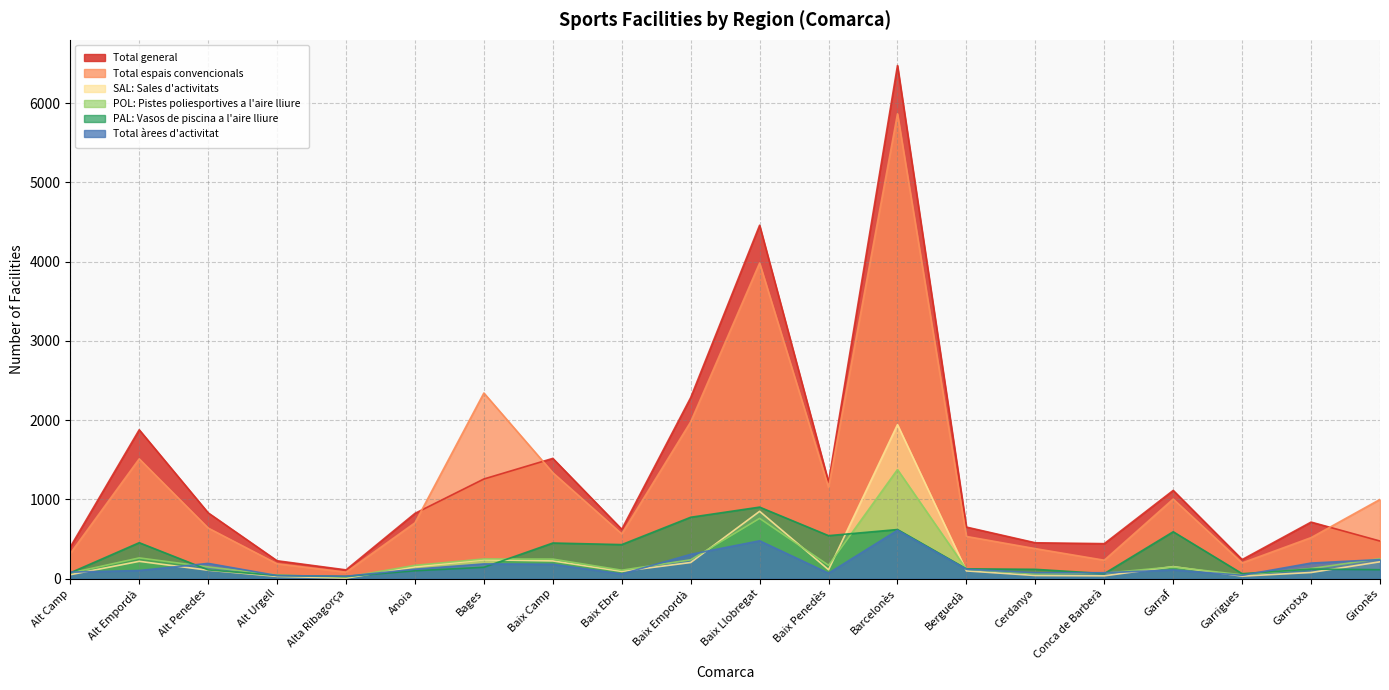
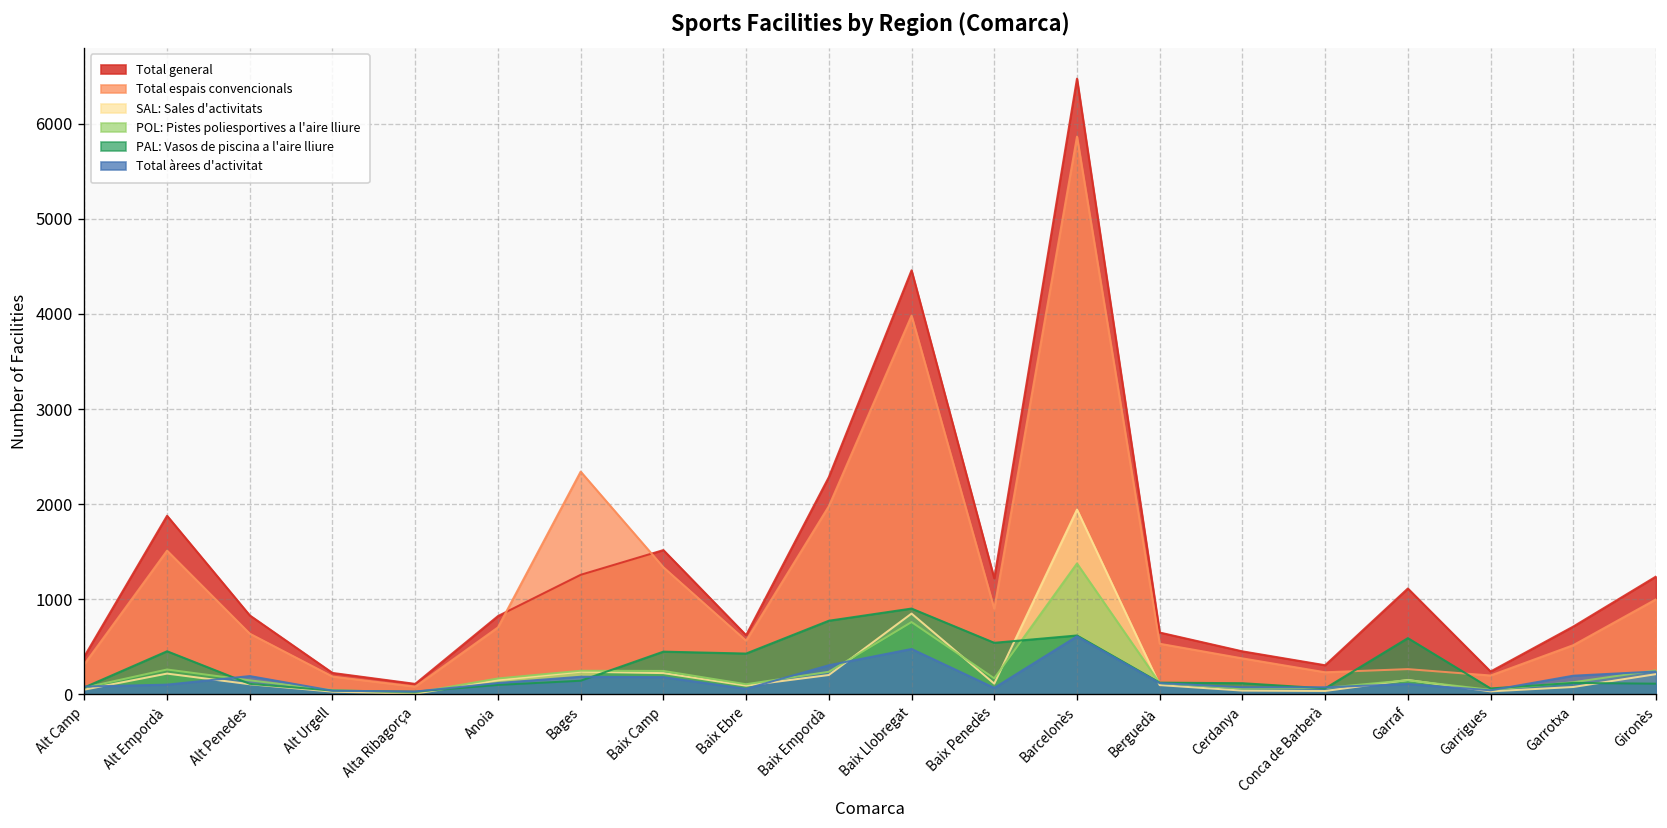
  {
    "Total general": {
      "Alt Camp": 400,
      "Alt Empordà": 1900,
      "Alt Penedes": 800,
      "Alt Urgell": 200,
      "Anoia": 800,
      "Bages": 1300,
      "Baix Camp": 1500,
      "Baix Ebre": 600,
      "Baix Empordà": 2300,
      "Baix Llobregat": 4500,
      "Baix Penedès": 1200,
      "Barcelonès": 6500,
      "Berguedà": 700,
      "Cerdanya": 500,
-     "Conca de Barberà": 400,
+     "Conca de Barberà": 300,
      "Garraf": 1100,
      "Garrigues": 200,
      "Garrotxa": 700,
-     "Gironès": 500
+     "Gironès": 1200
    },
    "Total espais convencionals": {
      "Alt Camp": 300,
      "Alt Empordà": 1500,
      "Alt Penedes": 600,
      "Alt Urgell": 200,
      "Anoia": 700,
      "Bages": 2300,
      "Baix Camp": 1300,
      "Baix Ebre": 600,
      "Baix Empordà": 2000,
      "Baix Llobregat": 4000,
-     "Baix Penedès": 1200,
+     "Baix Penedès": 900,
      "Barcelonès": 5900,
      "Berguedà": 500,
      "Cerdanya": 400,
      "Conca de Barberà": 200,
-     "Garraf": 1000,
+     "Garraf": 300,
      "Garrigues": 200,
      "Garrotxa": 500,
      "Gironès": 1000
    },
    "SAL: Sales d'activitats": {
      "Alt Empordà": 200,
      "Baix Empordà": 200,
      "Baix Llobregat": 800,
      "Baix Penedès": 100,
      "Barcelonès": 1900,
      "Garrotxa": 100
    },
    "POL: Pistes poliesportives a l'aire lliure": {
      "Alt Empordà": 300,
      "Alt Penedes": 100,
      "Baix Empordà": 200,
      "Baix Llobregat": 800,
      "Baix Penedès": 200,
      "Barcelonès": 1400
    },
    "PAL: Vasos de piscina a l'aire lliure": {
      "Alt Empordà": 500,
      "Bages": 100,
      "Baix Camp": 400,
      "Baix Ebre": 400,
      "Baix Empordà": 800,
      "Baix Llobregat": 900,
      "Baix Penedès": 500,
      "Cerdanya": 100,
      "Garraf": 600,
      "Gironès": 100
    },
    "Total àrees d'activitat": {
      "Alt Empordà": 100,
      "Alt Penedes": 200,
      "Bages": 200,
      "Baix Camp": 200,
      "Baix Ebre": 100,
      "Baix Empordà": 300,
      "Baix Llobregat": 500,
      "Baix Penedès": 100,
      "Garraf": 100,
      "Garrotxa": 200
    }
  }
